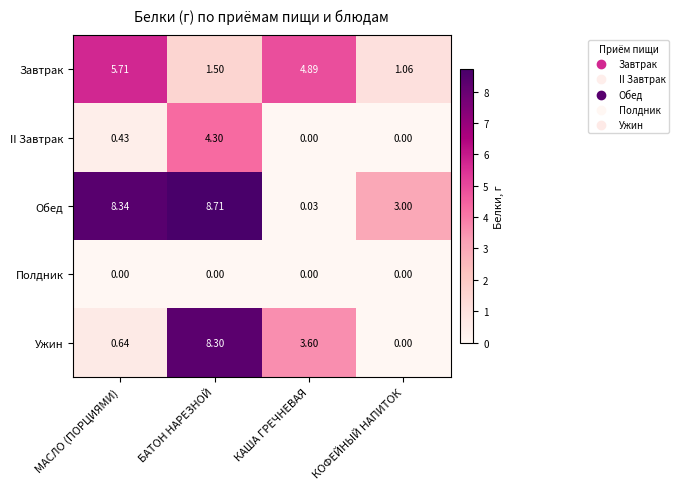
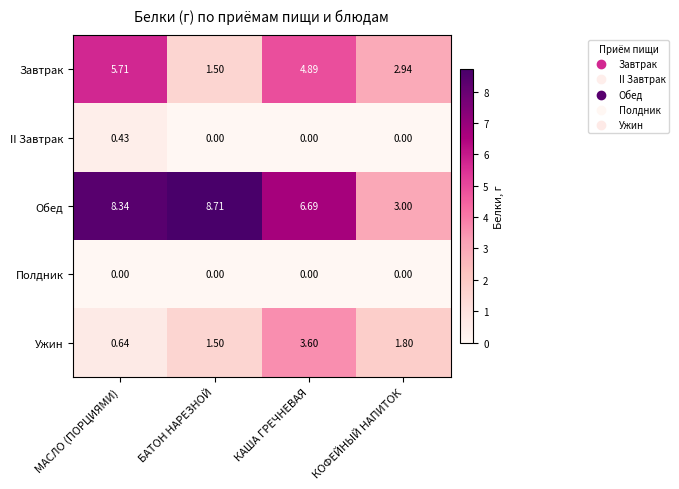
  {
    "Завтрак": {
      "МАСЛО (ПОРЦИЯМИ)": 5.71,
      "БАТОН НАРЕЗНОЙ": 1.50,
      "КАША ГРЕЧНЕВАЯ": 4.89,
-     "КОФЕЙНЫЙ НАПИТОК": 1.06
+     "КОФЕЙНЫЙ НАПИТОК": 2.94
    },
    "II Завтрак": {
      "МАСЛО (ПОРЦИЯМИ)": 0.43,
-     "БАТОН НАРЕЗНОЙ": 4.30,
+     "БАТОН НАРЕЗНОЙ": 0.00,
      "КАША ГРЕЧНЕВАЯ": 0.00,
      "КОФЕЙНЫЙ НАПИТОК": 0.00
    },
    "Обед": {
      "МАСЛО (ПОРЦИЯМИ)": 8.34,
      "БАТОН НАРЕЗНОЙ": 8.71,
-     "КАША ГРЕЧНЕВАЯ": 0.03,
+     "КАША ГРЕЧНЕВАЯ": 6.69,
      "КОФЕЙНЫЙ НАПИТОК": 3.00
    },
    "Полдник": {
      "МАСЛО (ПОРЦИЯМИ)": 0.00,
      "БАТОН НАРЕЗНОЙ": 0.00,
      "КАША ГРЕЧНЕВАЯ": 0.00,
      "КОФЕЙНЫЙ НАПИТОК": 0.00
    },
    "Ужин": {
      "МАСЛО (ПОРЦИЯМИ)": 0.64,
-     "БАТОН НАРЕЗНОЙ": 8.30,
+     "БАТОН НАРЕЗНОЙ": 1.50,
      "КАША ГРЕЧНЕВАЯ": 3.60,
-     "КОФЕЙНЫЙ НАПИТОК": 0.00
+     "КОФЕЙНЫЙ НАПИТОК": 1.80
    }
  }
